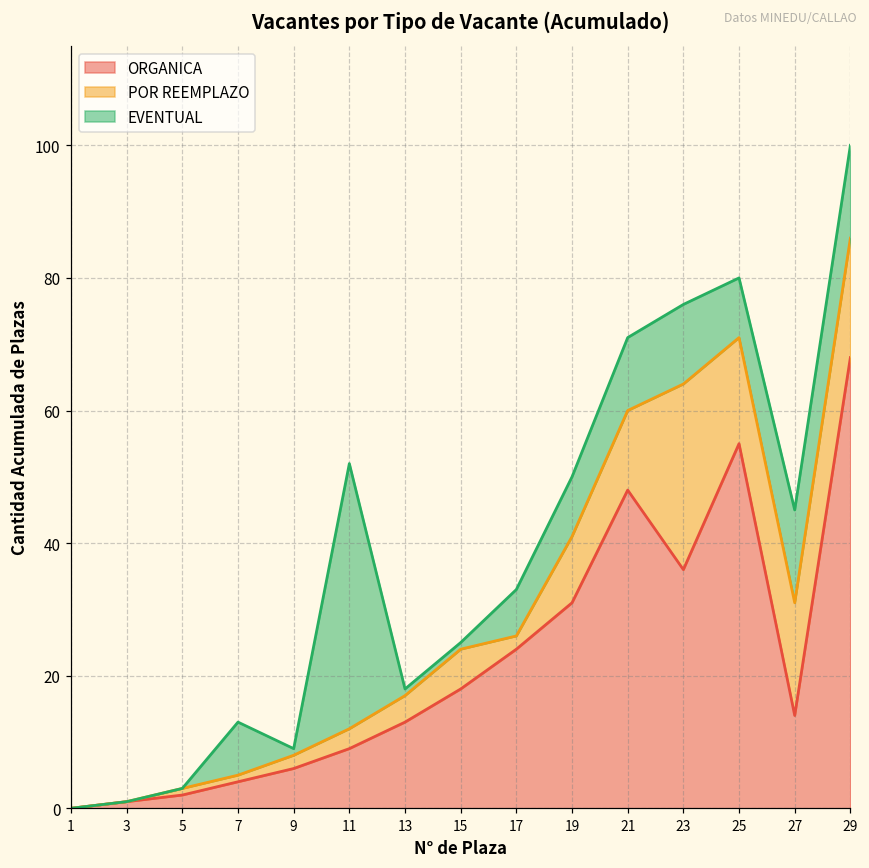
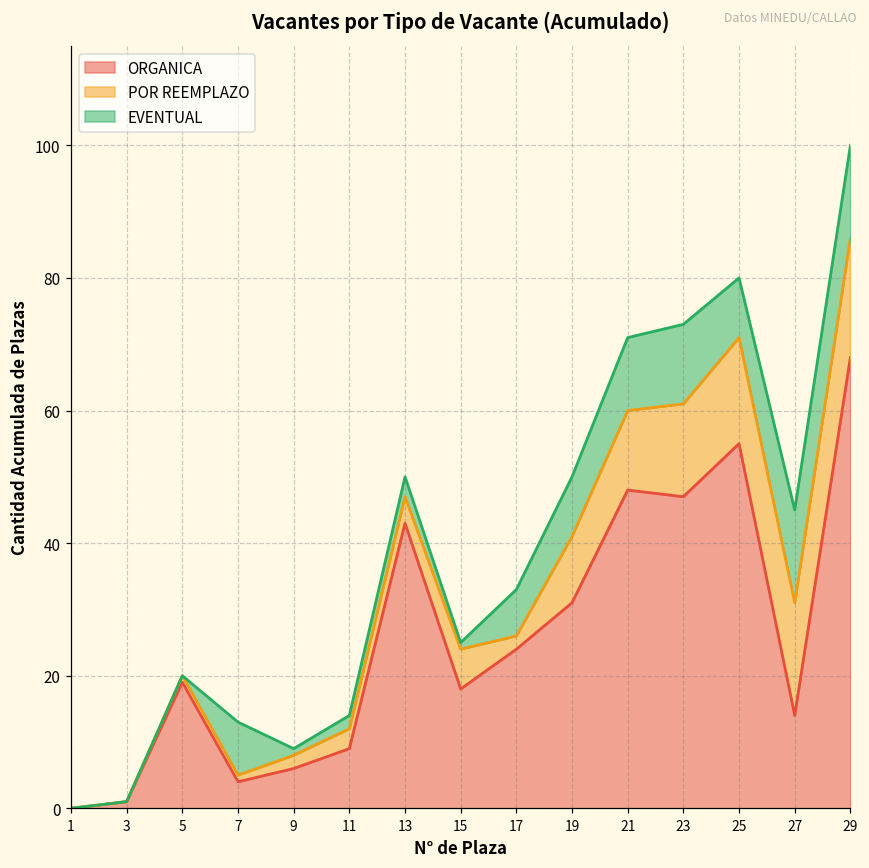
  {
    "ORGANICA": {
-     "5": 2,
+     "5": 19,
      "7": 4,
      "9": 6,
      "11": 9,
-     "13": 13,
+     "13": 43,
      "15": 18,
      "17": 24,
      "19": 31,
      "21": 48,
-     "23": 36,
+     "23": 47,
      "25": 55,
      "27": 14,
      "29": 68
    },
    "POR REEMPLAZO": {
      "7": 1,
      "9": 2,
      "11": 3,
      "13": 4,
      "15": 6,
      "17": 2,
      "19": 10,
      "21": 12,
-     "23": 28,
+     "23": 14,
      "25": 16,
      "27": 17,
      "29": 18
    },
    "EVENTUAL": {
      "7": 8,
      "9": 1,
-     "11": 40,
-     "13": 1,
+     "11": 2,
+     "13": 3,
      "15": 1,
      "17": 7,
      "19": 9,
      "21": 11,
      "23": 12,
      "25": 9,
      "27": 14,
      "29": 14
    }
  }
